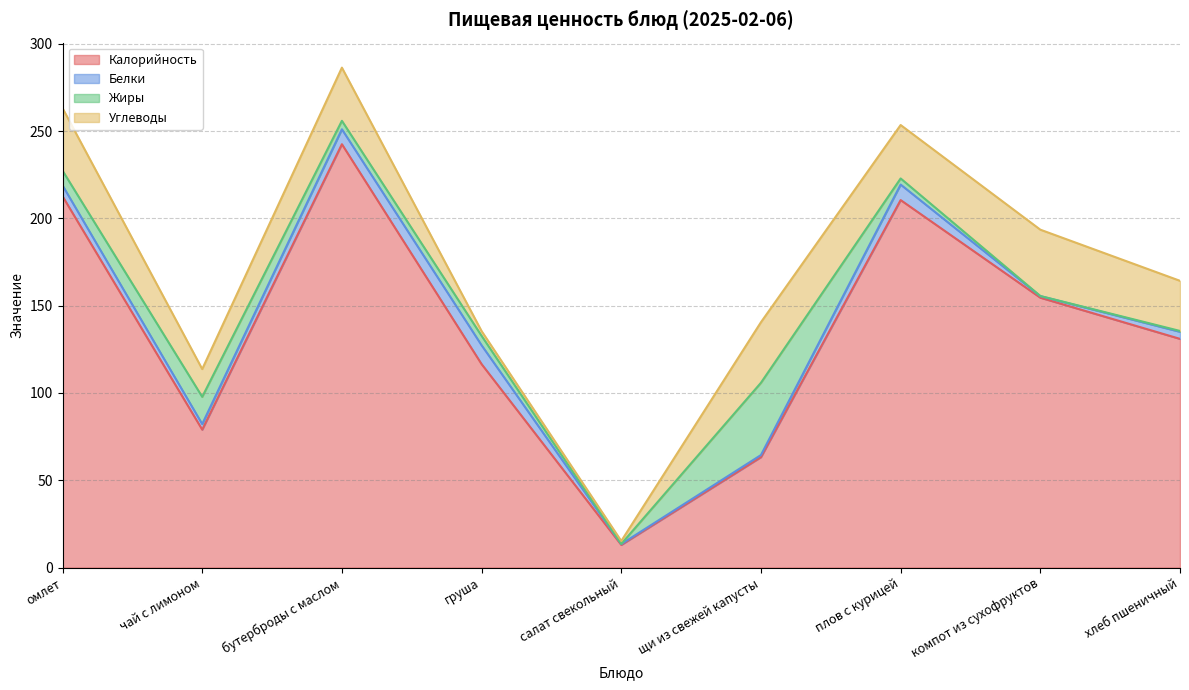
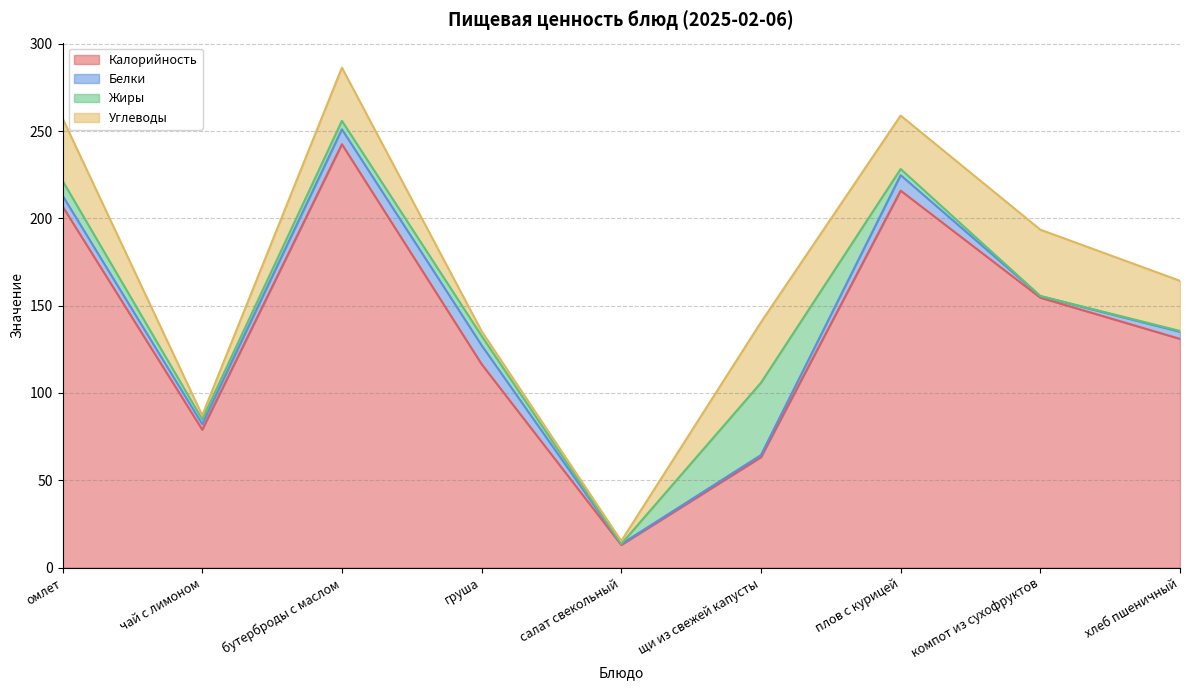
  {
    "Калорийность": {
-     "омлет": 213,
+     "омлет": 207,
      "чай с лимоном": 79,
      "бутерброды с маслом": 243,
      "груша": 117,
-     "плов с курицей": 211,
+     "плов с курицей": 216,
      "хлеб пшеничный": 131
    },
    "Белки": {
      "омлет": 6,
      "чай с лимоном": 3,
      "бутерброды с маслом": 9,
      "груша": 11,
      "плов с курицей": 9
    },
    "Жиры": {
      "омлет": 8,
-     "чай с лимоном": 16,
+     "чай с лимоном": 3,
      "бутерброды с маслом": 5,
      "груша": 5,
      "щи из свежей капусты": 41,
      "плов с курицей": 4
    },
    "Углеводы": {
      "омлет": 36,
-     "чай с лимоном": 16,
+     "чай с лимоном": 2,
      "бутерброды с маслом": 30,
      "груша": 3,
      "салат свекольный": 2,
      "щи из свежей капусты": 35,
      "плов с курицей": 31,
      "компот из сухофруктов": 38,
      "хлеб пшеничный": 29
    }
  }
